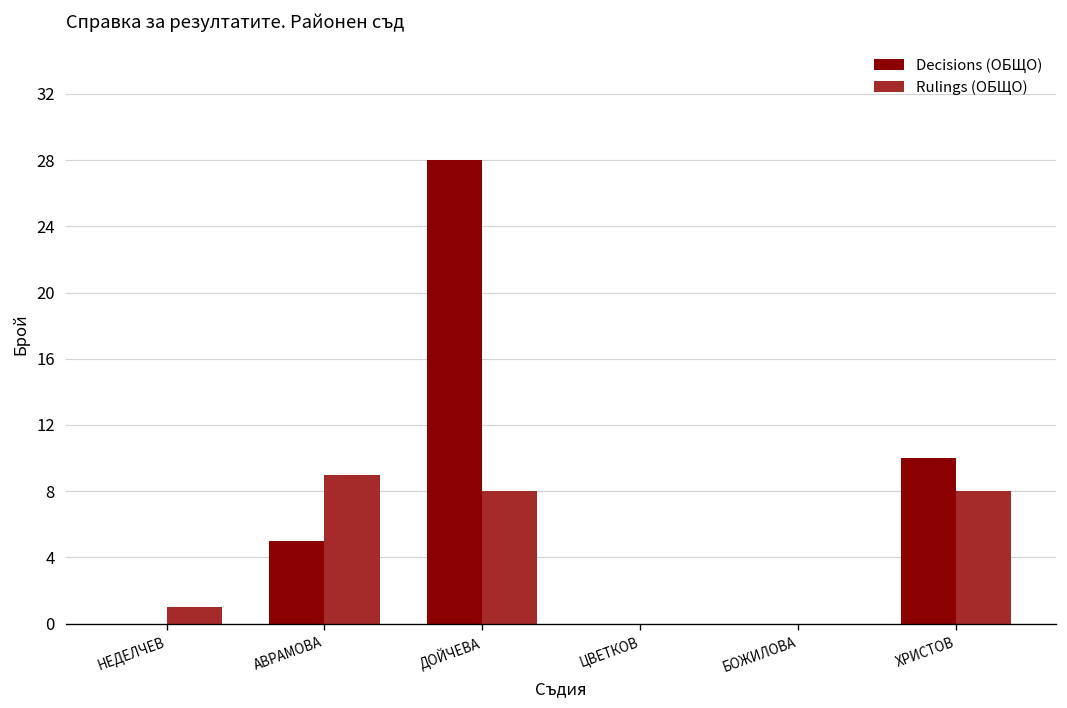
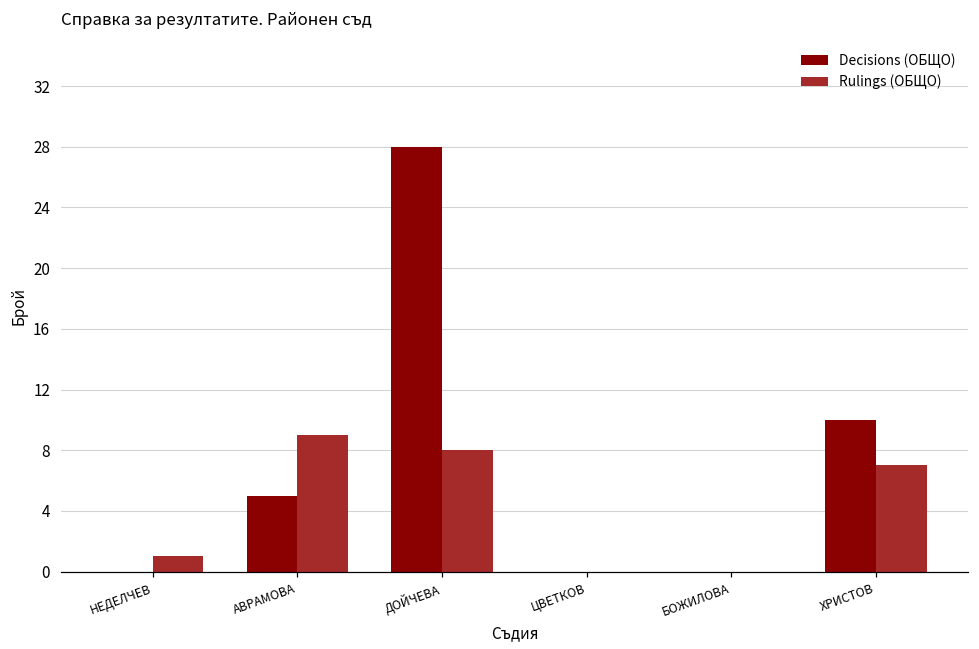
  {
    "Decisions (ОБЩО)": {
      "НЕДЕЛЧЕВ": 0,
      "АВРАМОВА": 5,
      "ДОЙЧЕВА": 28,
      "ЦВЕТКОВ": 0,
      "БОЖИЛОВА": 0,
      "ХРИСТОВ": 10
    },
    "Rulings (ОБЩО)": {
      "НЕДЕЛЧЕВ": 1,
      "АВРАМОВА": 9,
      "ДОЙЧЕВА": 8,
      "ЦВЕТКОВ": 0,
      "БОЖИЛОВА": 0,
-     "ХРИСТОВ": 8
+     "ХРИСТОВ": 7
    }
  }
